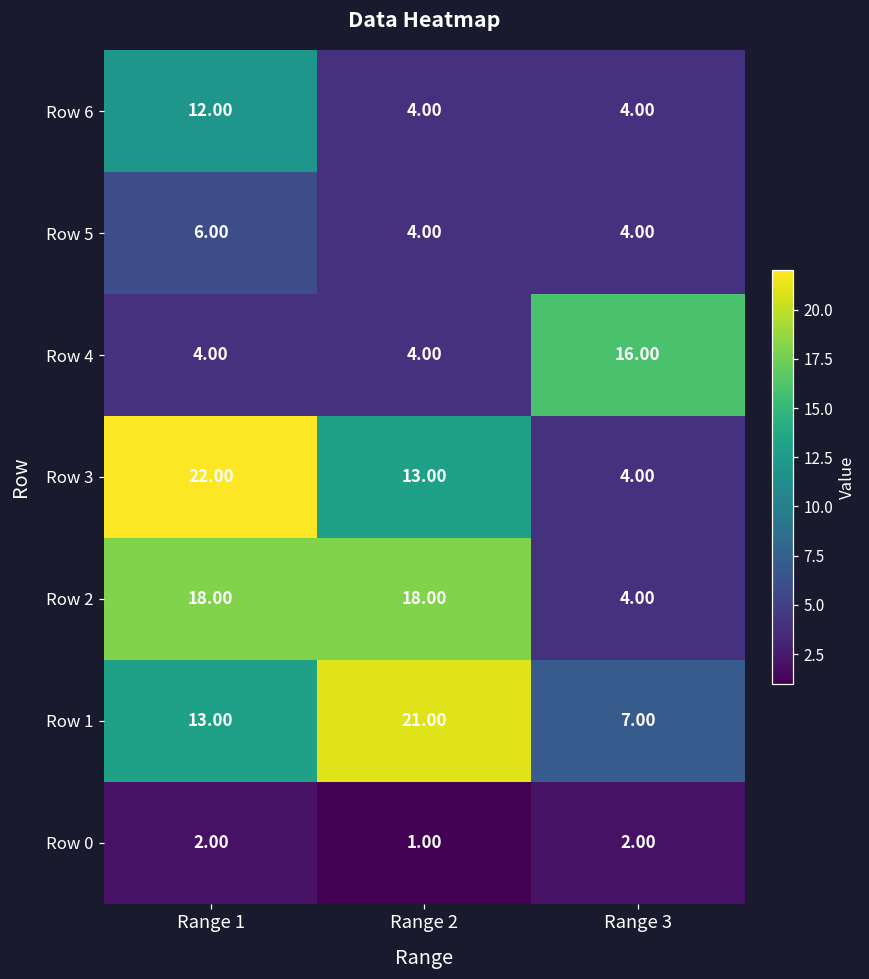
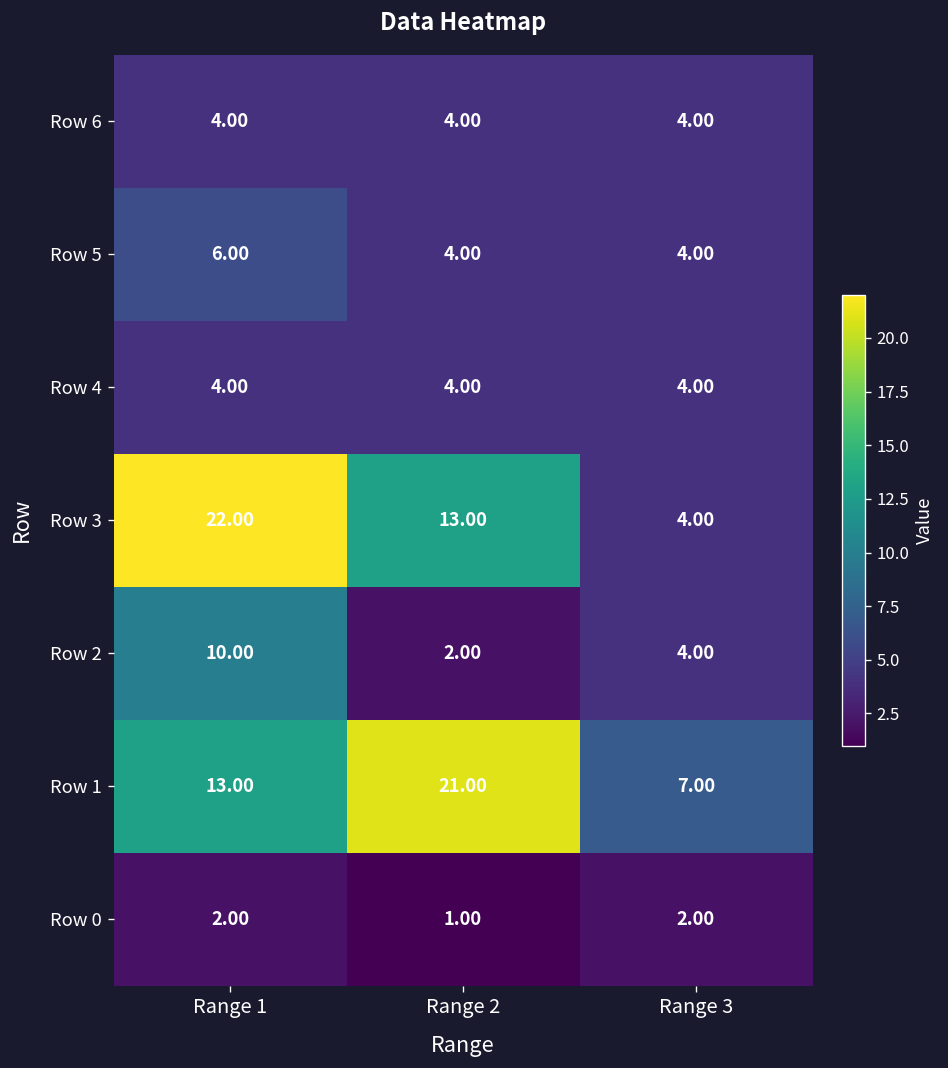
  {
    "Row 6": {
-     "Range 1": 12.00,
+     "Range 1": 4.00,
      "Range 2": 4.00,
      "Range 3": 4.00
    },
    "Row 5": {
      "Range 1": 6.00,
      "Range 2": 4.00,
      "Range 3": 4.00
    },
    "Row 4": {
      "Range 1": 4.00,
      "Range 2": 4.00,
-     "Range 3": 16.00
+     "Range 3": 4.00
    },
    "Row 3": {
      "Range 1": 22.00,
      "Range 2": 13.00,
      "Range 3": 4.00
    },
    "Row 2": {
-     "Range 1": 18.00,
-     "Range 2": 18.00,
+     "Range 1": 10.00,
+     "Range 2": 2.00,
      "Range 3": 4.00
    },
    "Row 1": {
      "Range 1": 13.00,
      "Range 2": 21.00,
      "Range 3": 7.00
    },
    "Row 0": {
      "Range 1": 2.00,
      "Range 2": 1.00,
      "Range 3": 2.00
    }
  }
